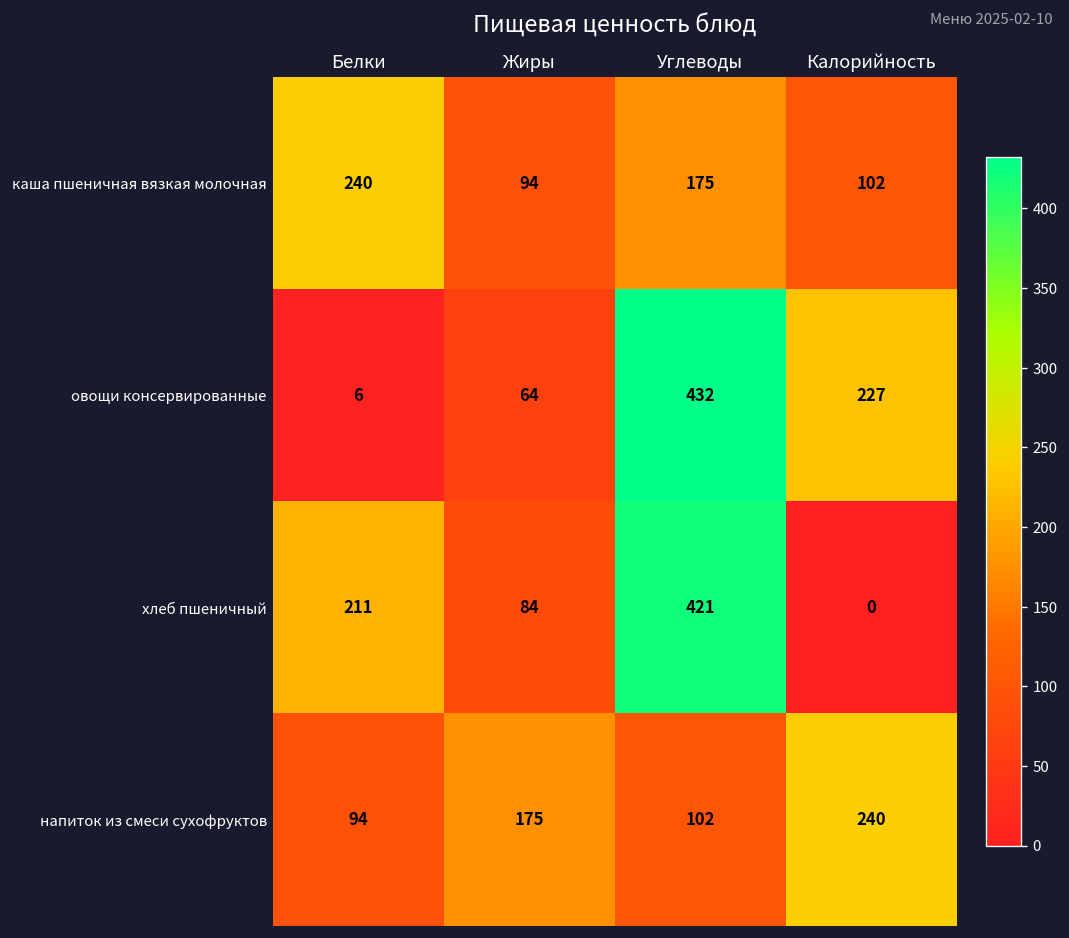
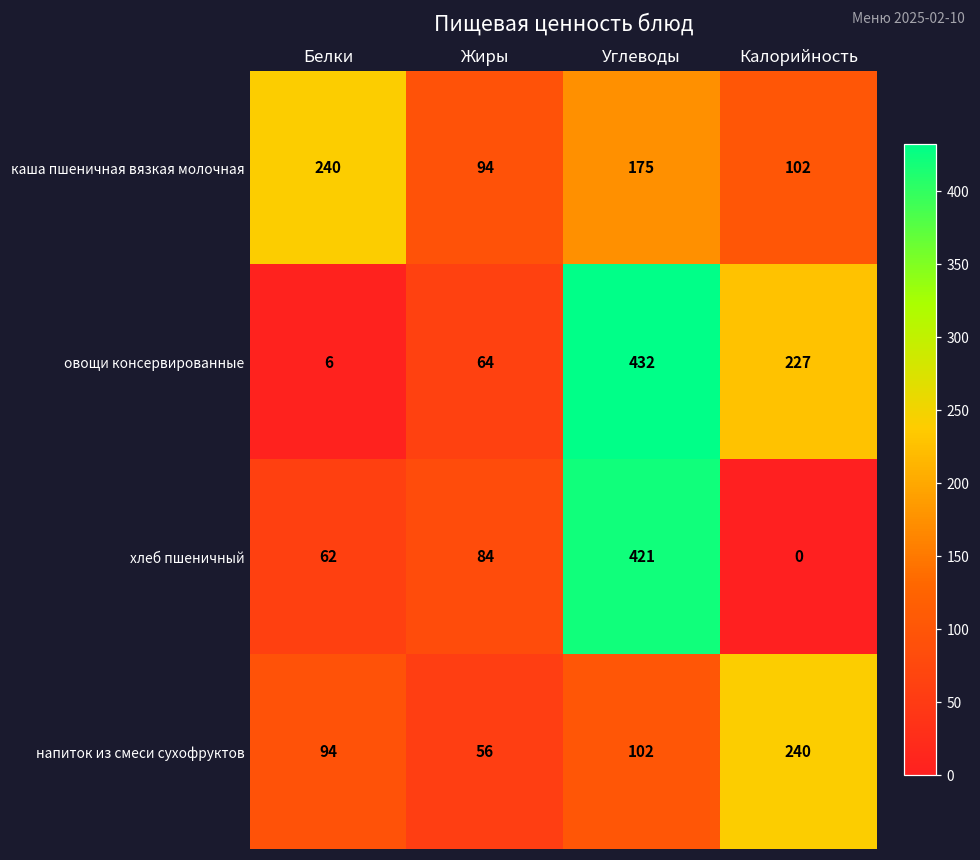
  {
    "каша пшеничная вязкая молочная": {
      "Белки": 240,
      "Жиры": 94,
      "Углеводы": 175,
      "Калорийность": 102
    },
    "овощи консервированные": {
      "Белки": 6,
      "Жиры": 64,
      "Углеводы": 432,
      "Калорийность": 227
    },
    "хлеб пшеничный": {
-     "Белки": 211,
+     "Белки": 62,
      "Жиры": 84,
      "Углеводы": 421,
      "Калорийность": 0
    },
    "напиток из смеси сухофруктов": {
      "Белки": 94,
-     "Жиры": 175,
+     "Жиры": 56,
      "Углеводы": 102,
      "Калорийность": 240
    }
  }
